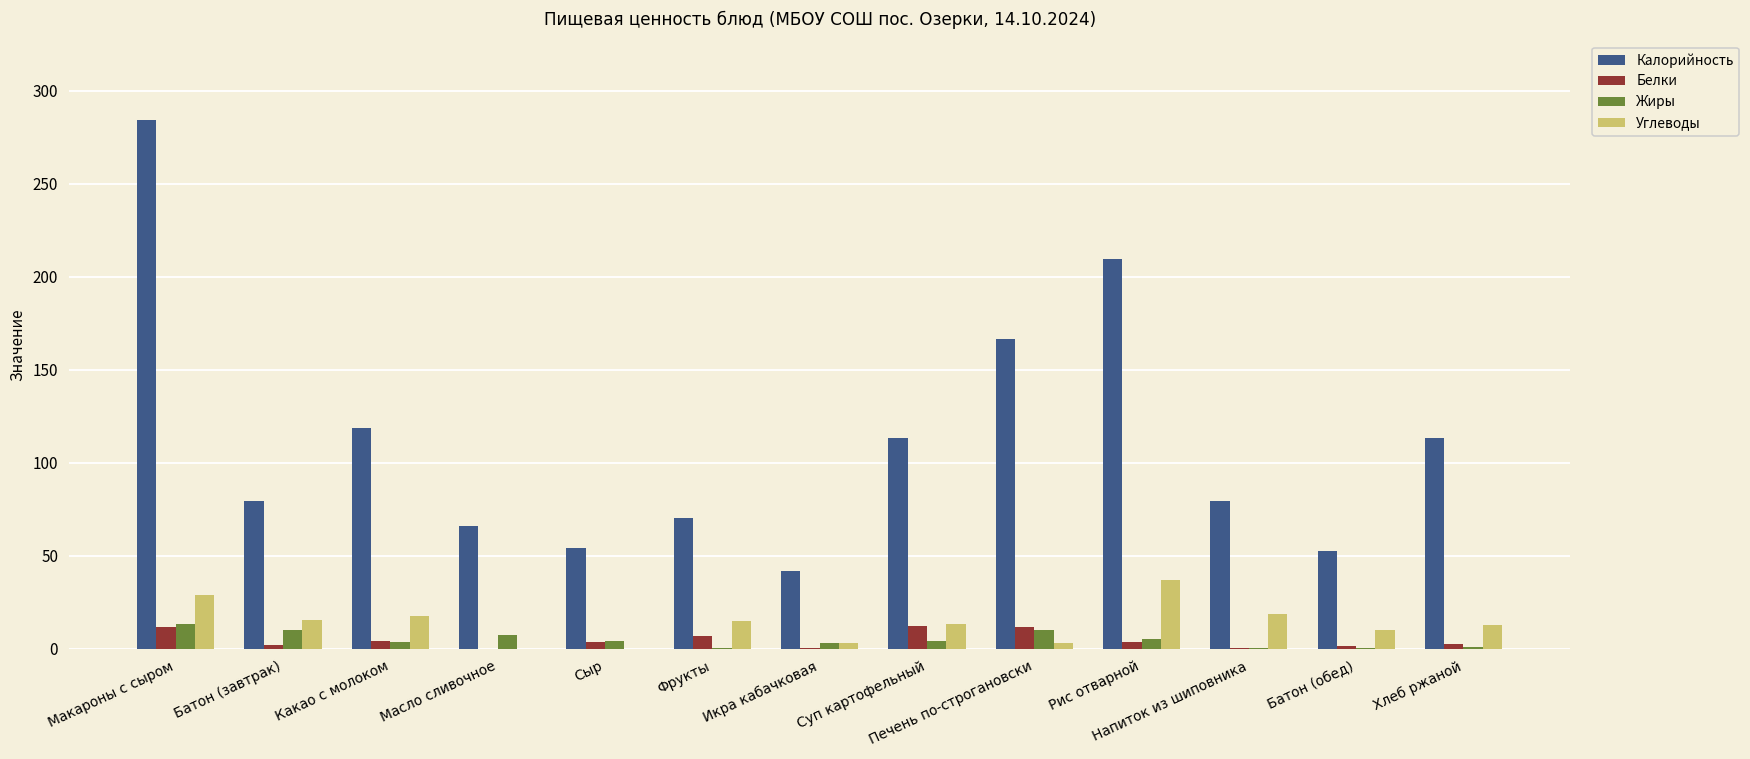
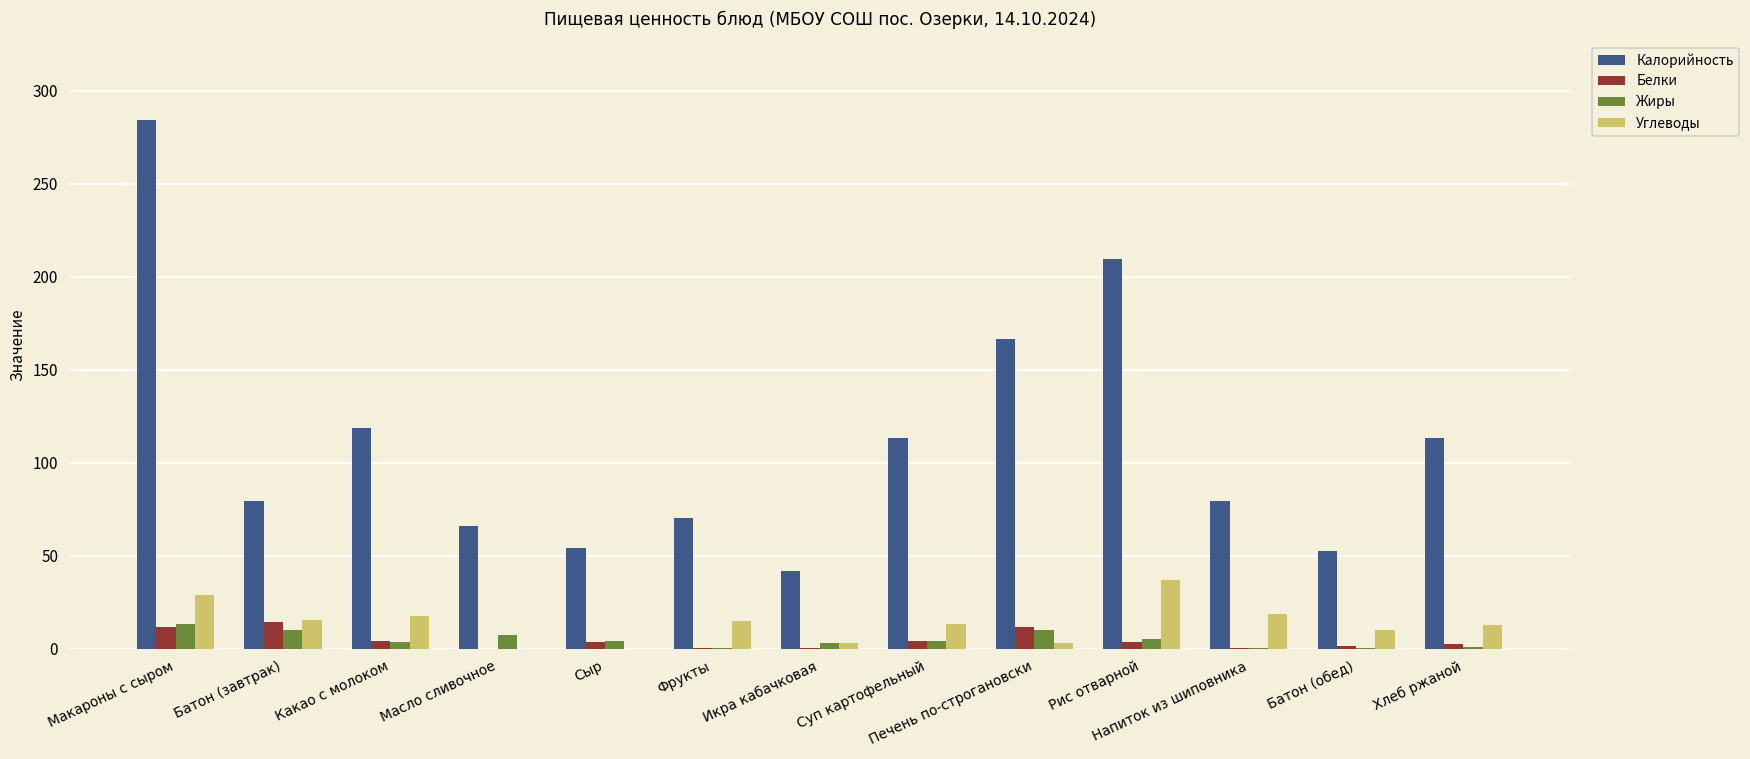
  {
    "Калорийность": {
      "Макароны с сыром": 284,
      "Батон (завтрак)": 79,
      "Какао с молоком": 119,
      "Масло сливочное": 66,
      "Сыр": 54,
      "Фрукты": 71,
      "Икра кабачковая": 42,
      "Суп картофельный": 113,
      "Печень по-строгановски": 167,
      "Рис отварной": 210,
      "Напиток из шиповника": 79,
      "Батон (обед)": 53,
      "Хлеб ржаной": 114
    },
    "Белки": {
      "Макароны с сыром": 12,
-     "Батон (завтрак)": 2,
+     "Батон (завтрак)": 14,
      "Какао с молоком": 4,
      "Сыр": 3,
-     "Фрукты": 7,
-     "Суп картофельный": 12,
+     "Фрукты": 1,
+     "Суп картофельный": 4,
      "Печень по-строгановски": 12,
      "Рис отварной": 4,
      "Батон (обед)": 2,
      "Хлеб ржаной": 3
    },
    "Жиры": {
      "Макароны с сыром": 14,
      "Батон (завтрак)": 10,
      "Какао с молоком": 4,
      "Масло сливочное": 7,
      "Сыр": 4,
      "Икра кабачковая": 3,
      "Суп картофельный": 4,
      "Печень по-строгановски": 10,
      "Рис отварной": 5
    },
    "Углеводы": {
      "Макароны с сыром": 29,
      "Батон (завтрак)": 15,
      "Какао с молоком": 18,
      "Сыр": 0,
      "Фрукты": 15,
      "Икра кабачковая": 3,
      "Суп картофельный": 13,
      "Печень по-строгановски": 3,
      "Рис отварной": 37,
      "Напиток из шиповника": 19,
      "Батон (обед)": 10,
      "Хлеб ржаной": 13
    }
  }
